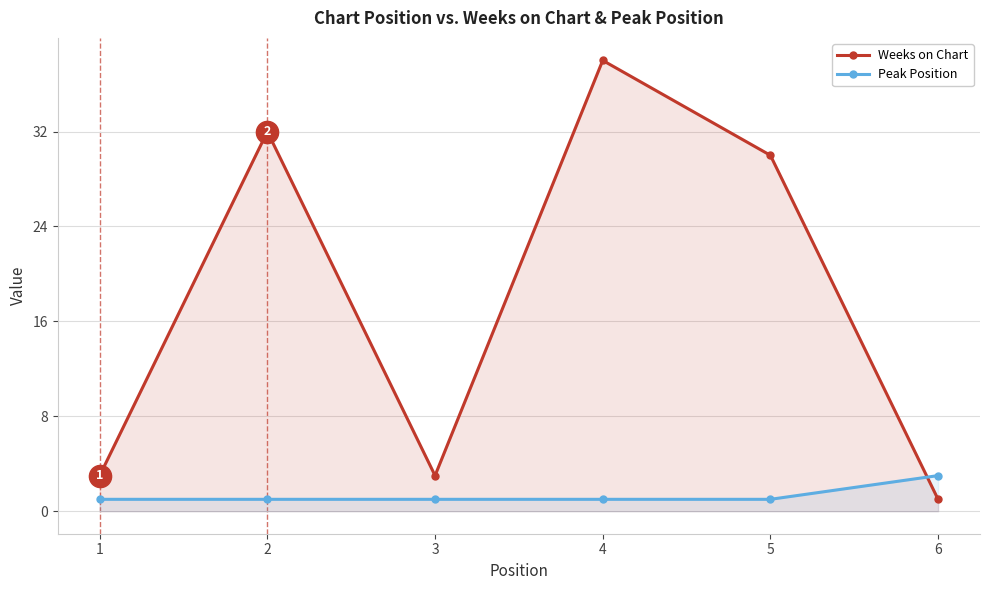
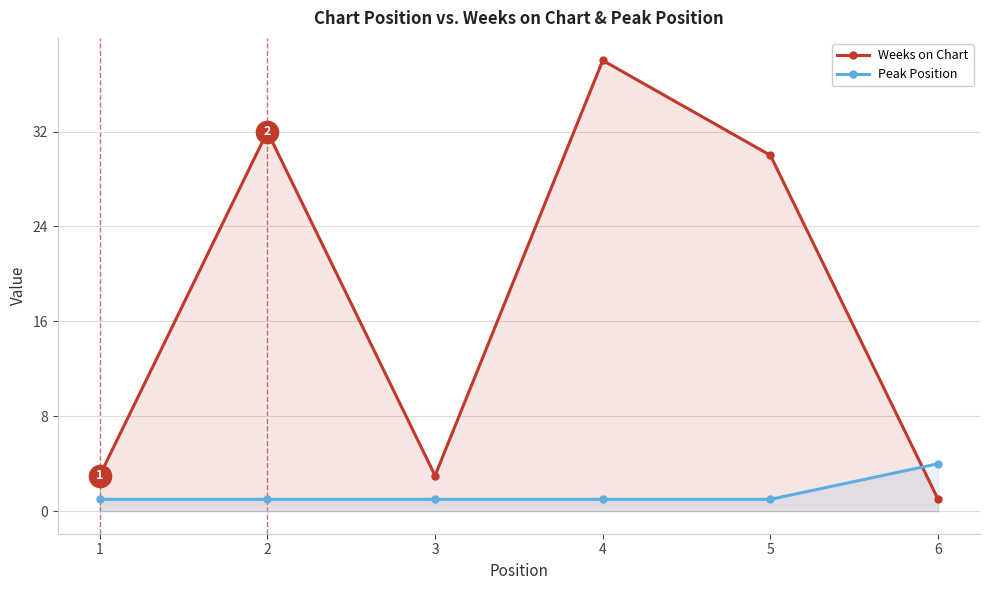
  {
    "Peak Position": {
      "2": 1,
      "3": 1,
      "4": 1,
      "5": 1,
-     "6": 3
+     "6": 4
    }
  }
